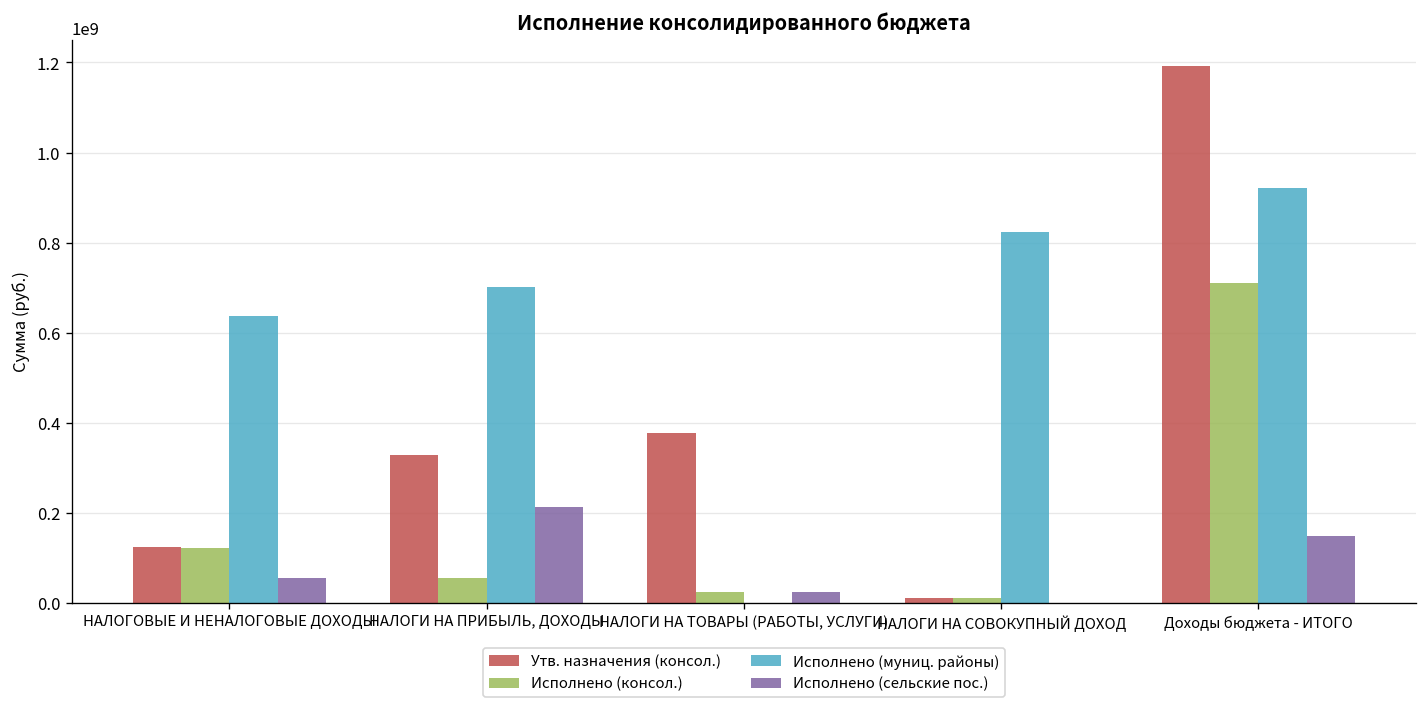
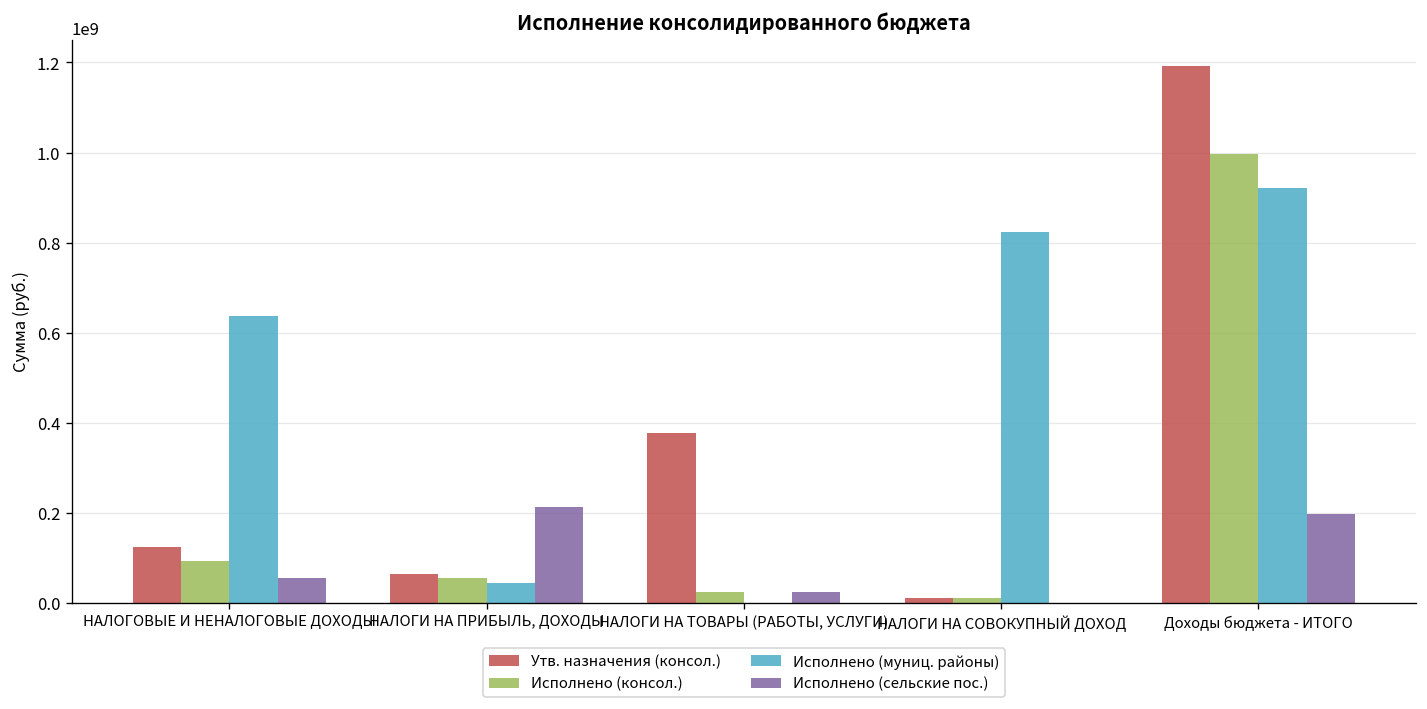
  {
    "Утв. назначения (консол.)": {
      "НАЛОГОВЫЕ И НЕНАЛОГОВЫЕ ДОХОДЫ": 120000000,
-     "НАЛОГИ НА ПРИБЫЛЬ, ДОХОДЫ": 330000000,
+     "НАЛОГИ НА ПРИБЫЛЬ, ДОХОДЫ": 60000000,
      "НАЛОГИ НА ТОВАРЫ (РАБОТЫ, УСЛУГИ)": 380000000,
      "НАЛОГИ НА СОВОКУПНЫЙ ДОХОД": 10000000,
      "Доходы бюджета - ИТОГО": 1190000000
    },
    "Исполнено (консол.)": {
-     "НАЛОГОВЫЕ И НЕНАЛОГОВЫЕ ДОХОДЫ": 120000000,
+     "НАЛОГОВЫЕ И НЕНАЛОГОВЫЕ ДОХОДЫ": 90000000,
      "НАЛОГИ НА ПРИБЫЛЬ, ДОХОДЫ": 50000000,
      "НАЛОГИ НА ТОВАРЫ (РАБОТЫ, УСЛУГИ)": 30000000,
      "НАЛОГИ НА СОВОКУПНЫЙ ДОХОД": 10000000,
-     "Доходы бюджета - ИТОГО": 710000000
+     "Доходы бюджета - ИТОГО": 1000000000
    },
    "Исполнено (муниц. районы)": {
      "НАЛОГОВЫЕ И НЕНАЛОГОВЫЕ ДОХОДЫ": 640000000,
-     "НАЛОГИ НА ПРИБЫЛЬ, ДОХОДЫ": 700000000,
+     "НАЛОГИ НА ПРИБЫЛЬ, ДОХОДЫ": 50000000,
      "НАЛОГИ НА СОВОКУПНЫЙ ДОХОД": 820000000,
      "Доходы бюджета - ИТОГО": 920000000
    },
    "Исполнено (сельские пос.)": {
      "НАЛОГОВЫЕ И НЕНАЛОГОВЫЕ ДОХОДЫ": 60000000,
      "НАЛОГИ НА ПРИБЫЛЬ, ДОХОДЫ": 210000000,
      "НАЛОГИ НА ТОВАРЫ (РАБОТЫ, УСЛУГИ)": 20000000,
-     "Доходы бюджета - ИТОГО": 150000000
+     "Доходы бюджета - ИТОГО": 200000000
    }
  }
